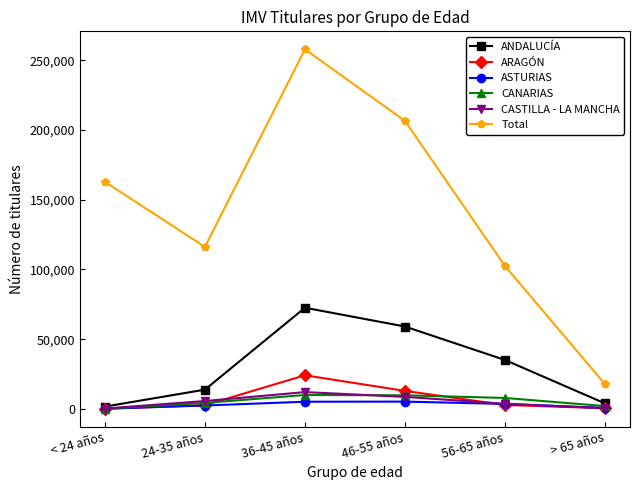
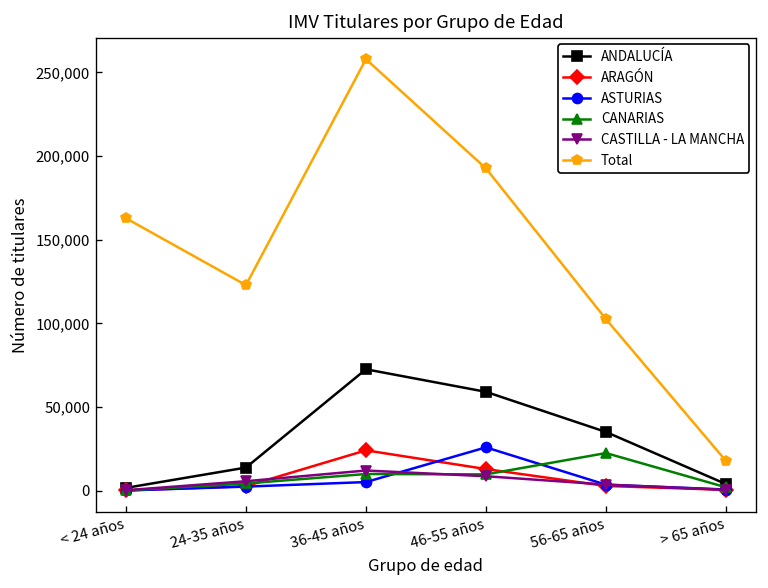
  {
    "ANDALUCÍA": {
      "24-35 años": "14,000",
      "36-45 años": "73,000",
      "46-55 años": "59,000",
      "56-65 años": "35,000",
      "> 65 años": "4,000"
    },
    "ARAGÓN": {
      "36-45 años": "24,000",
      "46-55 años": "13,000"
    },
    "ASTURIAS": {
      "36-45 años": "5,000",
-     "46-55 años": "5,000"
+     "46-55 años": "26,000"
    },
    "CANARIAS": {
      "36-45 años": "10,000",
-     "56-65 años": "8,000"
+     "56-65 años": "22,000"
    },
    "CASTILLA - LA MANCHA": {
      "36-45 años": "12,000"
    },
    "Total": {
      "< 24 años": "163,000",
-     "24-35 años": "116,000",
+     "24-35 años": "123,000",
      "36-45 años": "258,000",
-     "46-55 años": "207,000",
+     "46-55 años": "193,000",
      "56-65 años": "102,000",
      "> 65 años": "18,000"
    }
  }
